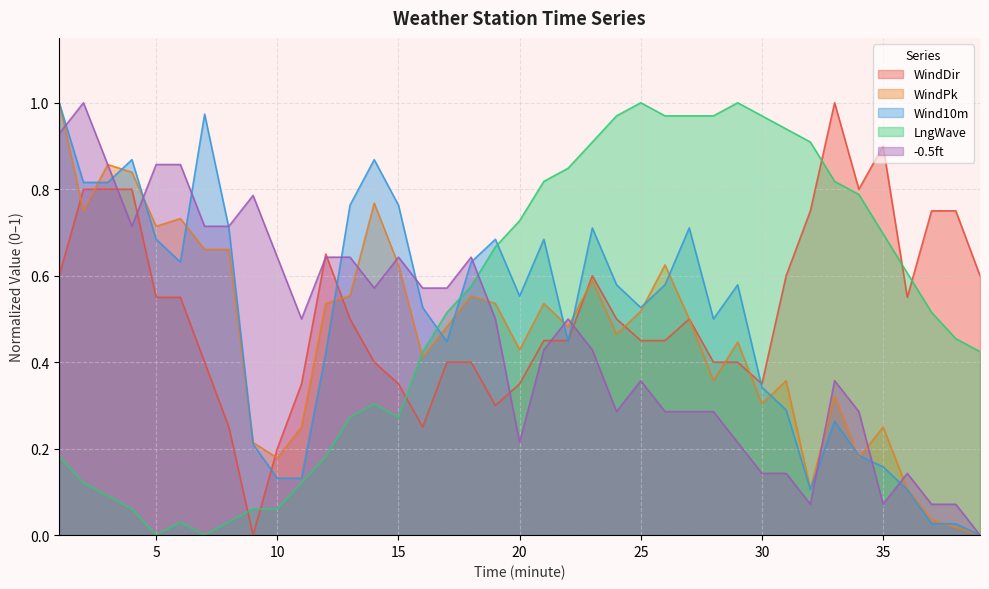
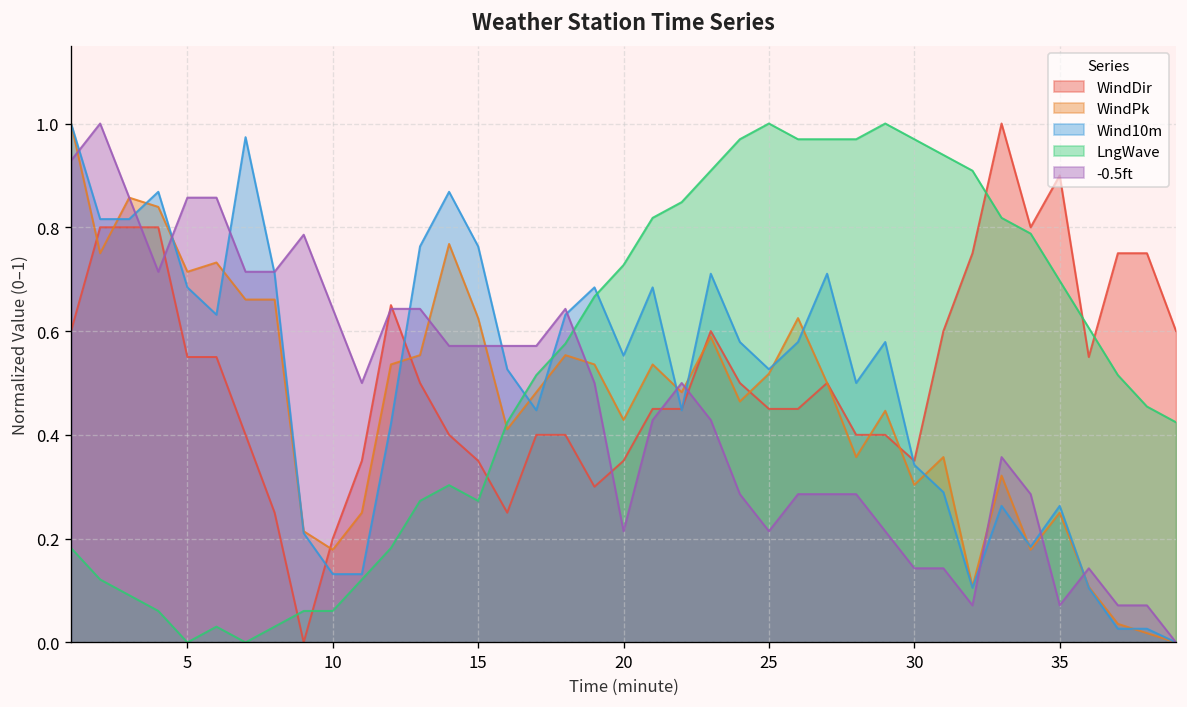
  {
    "Wind10m": {
      "5": 0.68,
      "10": 0.13,
      "15": 0.76,
      "20": 0.55,
      "25": 0.53,
      "30": 0.34,
-     "35": 0.16
+     "35": 0.26
    },
    "LngWave": {
      "5": 0.00,
      "10": 0.06,
      "15": 0.27,
      "20": 0.73,
      "25": 1.00,
      "30": 0.97,
      "35": 0.70
    },
    "-0.5ft": {
      "5": 0.86,
      "10": 0.64,
-     "15": 0.64,
+     "15": 0.57,
      "20": 0.21,
-     "25": 0.36,
+     "25": 0.21,
      "30": 0.14,
      "35": 0.07
    }
  }
